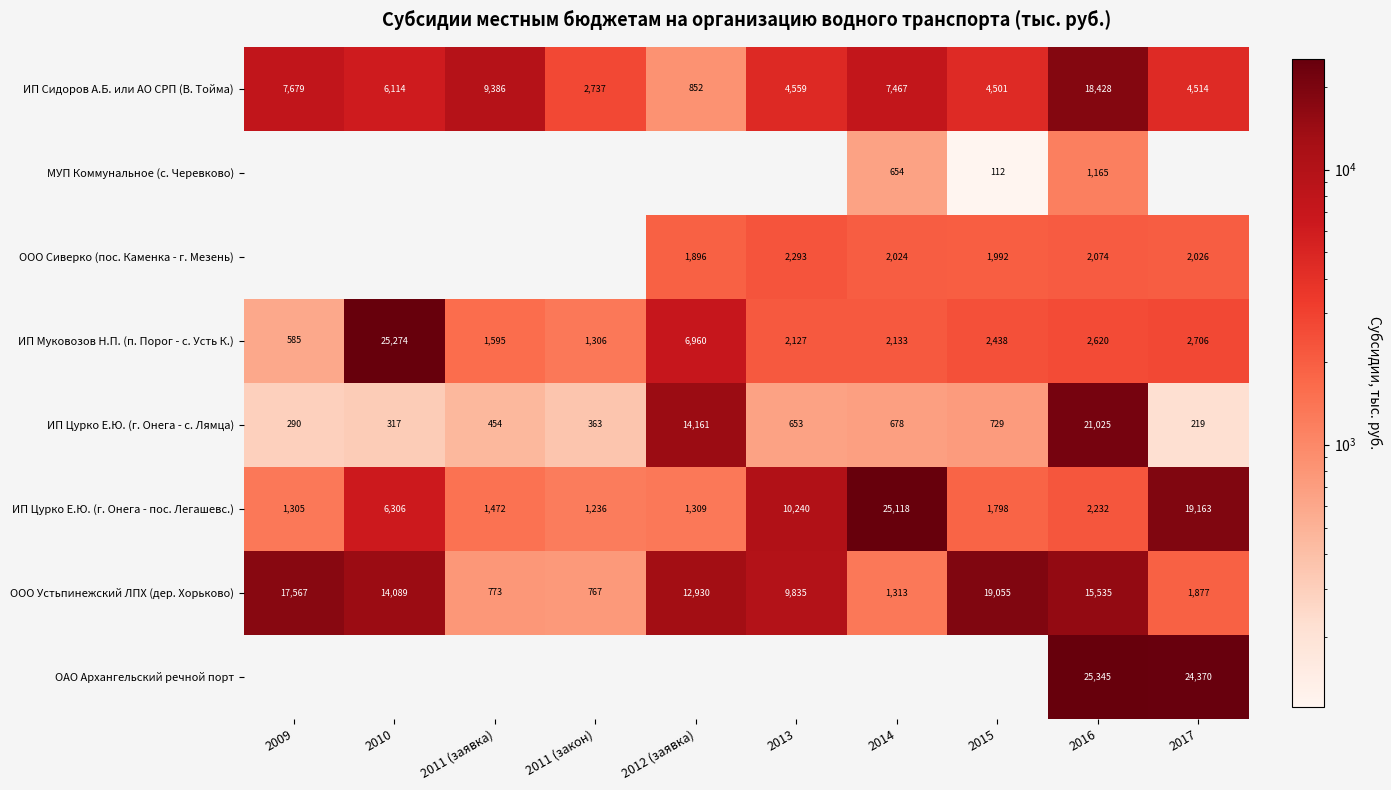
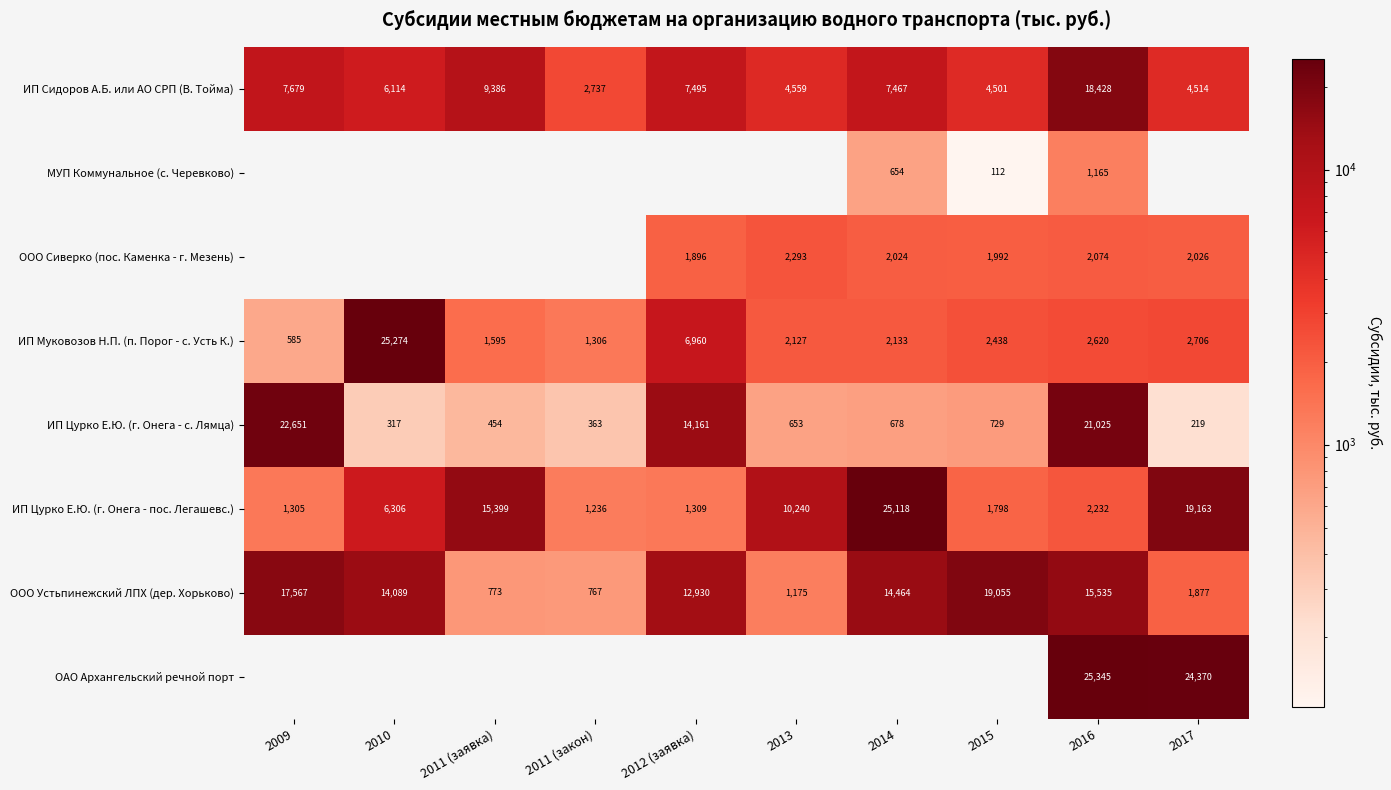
  {
    "ИП Сидоров А.Б. или АО СРП (В. Тойма)": {
      "2009": "7,679",
      "2010": "6,114",
      "2011 (заявка)": "9,386",
      "2011 (закон)": "2,737",
-     "2012 (заявка)": "852",
+     "2012 (заявка)": "7,495",
      "2013": "4,559",
      "2014": "7,467",
      "2015": "4,501",
      "2016": "18,428",
      "2017": "4,514"
    },
    "МУП Коммунальное (с. Черевково)": {
      "2014": "654",
      "2015": "112",
      "2016": "1,165"
    },
    "ООО Сиверко (пос. Каменка - г. Мезень)": {
      "2012 (заявка)": "1,896",
      "2013": "2,293",
      "2014": "2,024",
      "2015": "1,992",
      "2016": "2,074",
      "2017": "2,026"
    },
    "ИП Муковозов Н.П. (п. Порог - с. Усть К.)": {
      "2009": "585",
      "2010": "25,274",
      "2011 (заявка)": "1,595",
      "2011 (закон)": "1,306",
      "2012 (заявка)": "6,960",
      "2013": "2,127",
      "2014": "2,133",
      "2015": "2,438",
      "2016": "2,620",
      "2017": "2,706"
    },
    "ИП Цурко Е.Ю. (г. Онега - с. Лямца)": {
-     "2009": "290",
+     "2009": "22,651",
      "2010": "317",
      "2011 (заявка)": "454",
      "2011 (закон)": "363",
      "2012 (заявка)": "14,161",
      "2013": "653",
      "2014": "678",
      "2015": "729",
      "2016": "21,025",
      "2017": "219"
    },
    "ИП Цурко Е.Ю. (г. Онега - пос. Легашевс.)": {
      "2009": "1,305",
      "2010": "6,306",
-     "2011 (заявка)": "1,472",
+     "2011 (заявка)": "15,399",
      "2011 (закон)": "1,236",
      "2012 (заявка)": "1,309",
      "2013": "10,240",
      "2014": "25,118",
      "2015": "1,798",
      "2016": "2,232",
      "2017": "19,163"
    },
    "ООО Устьпинежский ЛПХ (дер. Хорьково)": {
      "2009": "17,567",
      "2010": "14,089",
      "2011 (заявка)": "773",
      "2011 (закон)": "767",
      "2012 (заявка)": "12,930",
-     "2013": "9,835",
-     "2014": "1,313",
+     "2013": "1,175",
+     "2014": "14,464",
      "2015": "19,055",
      "2016": "15,535",
      "2017": "1,877"
    },
    "ОАО Архангельский речной порт": {
      "2016": "25,345",
      "2017": "24,370"
    }
  }
